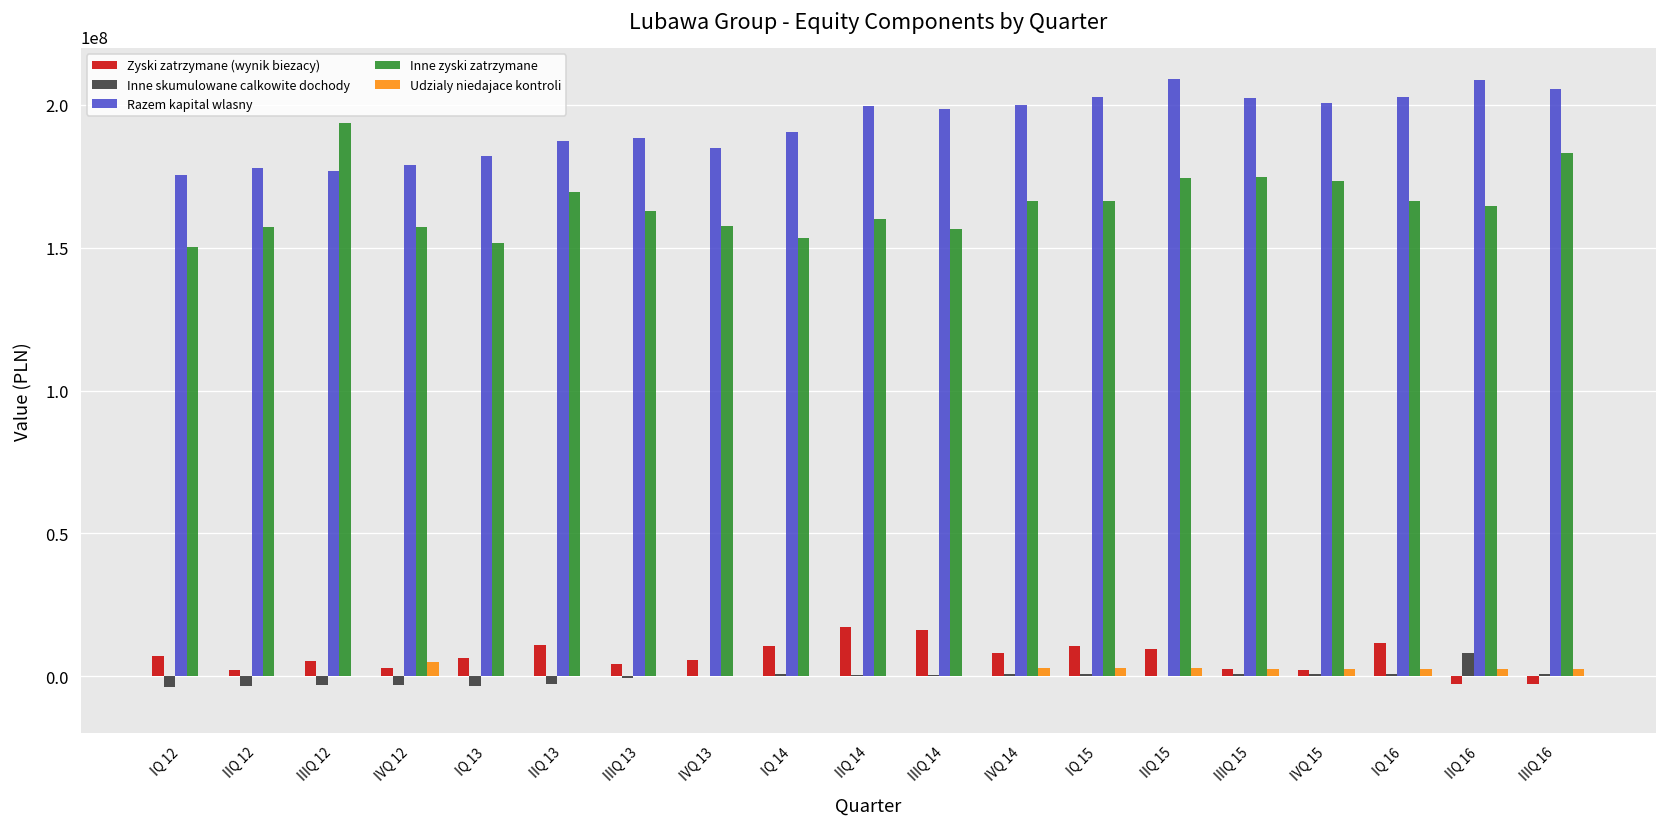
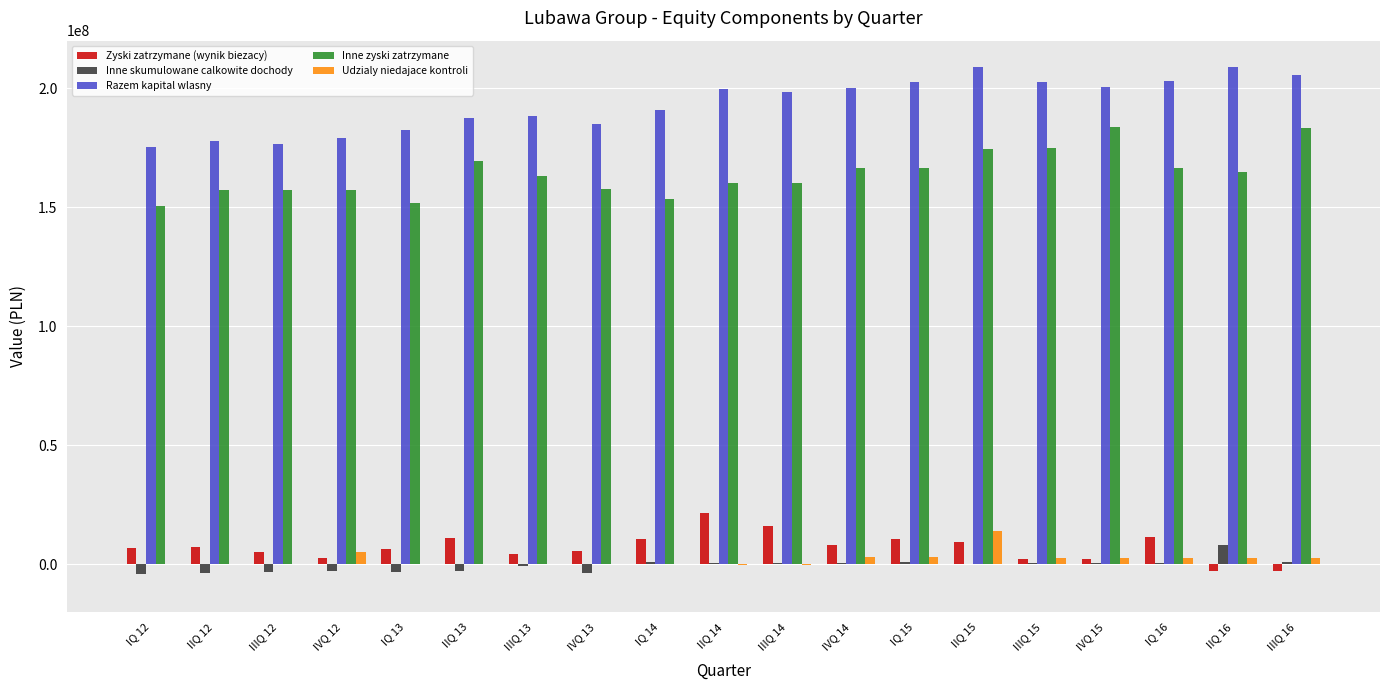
  {
    "Zyski zatrzymane (wynik biezacy)": {
      "IQ 12": 7000000,
-     "IIQ 12": 2000000,
+     "IIQ 12": 7000000,
      "IIIQ 12": 5000000,
      "IVQ 12": 3000000,
      "IQ 13": 6000000,
      "IIQ 13": 11000000,
      "IIIQ 13": 4000000,
      "IVQ 13": 6000000,
      "IQ 14": 11000000,
-     "IIQ 14": 17000000,
+     "IIQ 14": 21000000,
      "IIIQ 14": 16000000,
      "IVQ 14": 8000000,
      "IQ 15": 11000000,
      "IIQ 15": 9000000,
      "IIIQ 15": 2000000,
      "IVQ 15": 2000000,
      "IQ 16": 12000000,
      "IIQ 16": -3000000,
      "IIIQ 16": -3000000
    },
    "Inne skumulowane calkowite dochody": {
      "IQ 12": -4000000,
      "IIQ 12": -3000000,
      "IIIQ 12": -3000000,
      "IVQ 12": -3000000,
      "IQ 13": -3000000,
      "IIQ 13": -3000000,
-     "IVQ 13": 0,
+     "IVQ 13": -3000000,
      "IIQ 16": 8000000
    },
    "Razem kapital wlasny": {
      "IQ 12": 175000000,
      "IIQ 12": 178000000,
      "IIIQ 12": 177000000,
      "IVQ 12": 179000000,
      "IQ 13": 182000000,
      "IIQ 13": 188000000,
      "IIIQ 13": 188000000,
      "IVQ 13": 185000000,
      "IQ 14": 191000000,
      "IIQ 14": 200000000,
      "IIIQ 14": 198000000,
      "IVQ 14": 200000000,
      "IQ 15": 203000000,
      "IIQ 15": 209000000,
      "IIIQ 15": 202000000,
      "IVQ 15": 201000000,
      "IQ 16": 203000000,
      "IIQ 16": 209000000,
      "IIIQ 16": 206000000
    },
    "Inne zyski zatrzymane": {
      "IQ 12": 150000000,
      "IIQ 12": 157000000,
-     "IIIQ 12": 194000000,
+     "IIIQ 12": 157000000,
      "IVQ 12": 157000000,
      "IQ 13": 152000000,
      "IIQ 13": 170000000,
      "IIIQ 13": 163000000,
      "IVQ 13": 157000000,
      "IQ 14": 153000000,
      "IIQ 14": 160000000,
-     "IIIQ 14": 157000000,
+     "IIIQ 14": 160000000,
      "IVQ 14": 166000000,
      "IQ 15": 166000000,
      "IIQ 15": 175000000,
      "IIIQ 15": 175000000,
-     "IVQ 15": 173000000,
+     "IVQ 15": 184000000,
      "IQ 16": 166000000,
      "IIQ 16": 165000000,
      "IIIQ 16": 183000000
    },
    "Udzialy niedajace kontroli": {
      "IQ 12": 0,
      "IIQ 12": 0,
      "IIIQ 12": 0,
      "IVQ 12": 5000000,
      "IQ 13": 0,
      "IIQ 13": 0,
      "IIIQ 13": 0,
      "IVQ 14": 3000000,
      "IQ 15": 3000000,
-     "IIQ 15": 3000000,
+     "IIQ 15": 14000000,
      "IIIQ 15": 3000000,
      "IVQ 15": 3000000,
      "IQ 16": 2000000,
      "IIQ 16": 3000000,
      "IIIQ 16": 2000000
    }
  }
